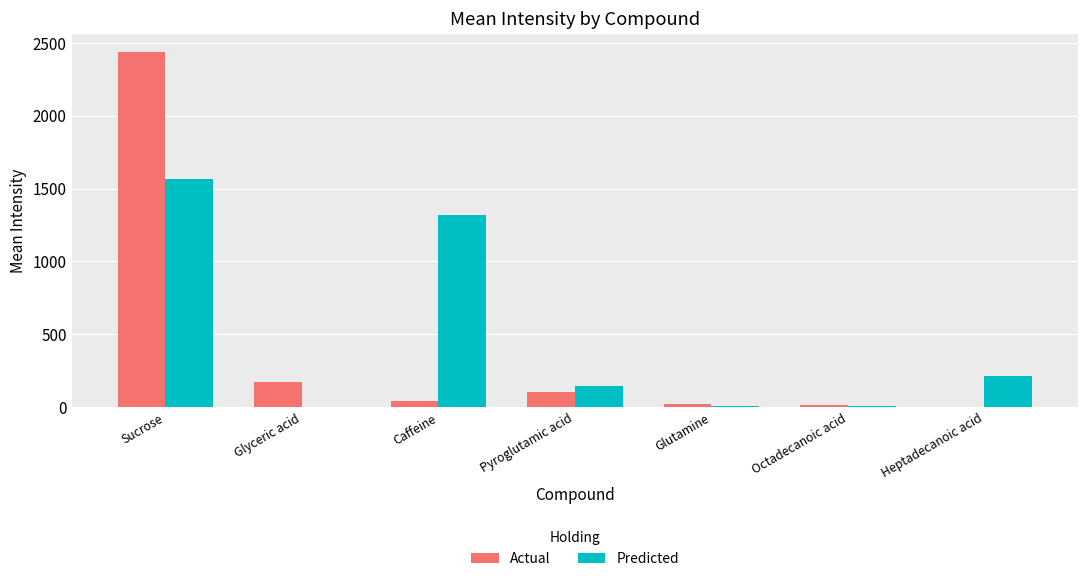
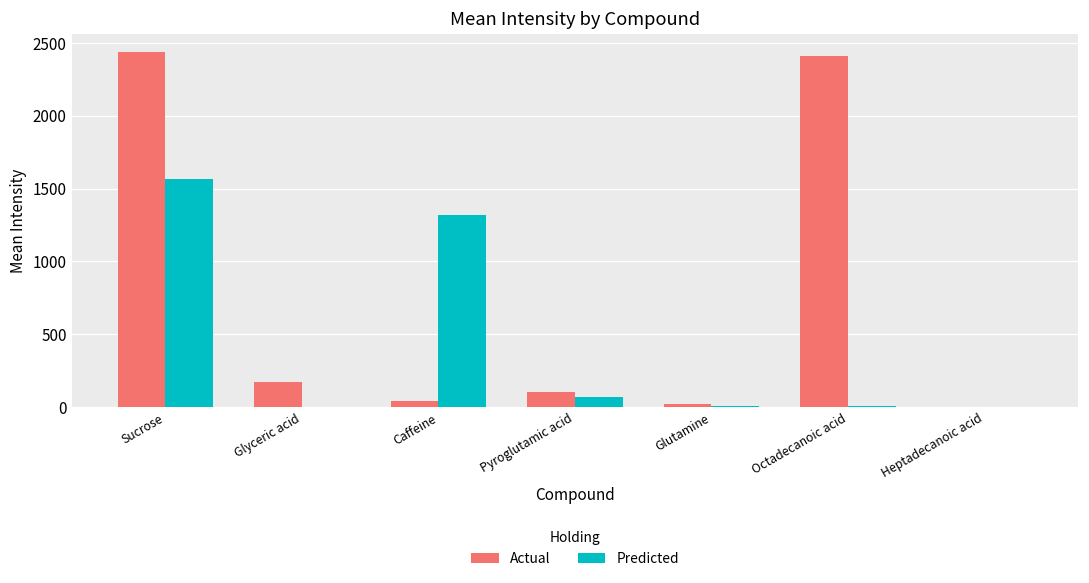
  {
    "Actual": {
      "Sucrose": 2440,
      "Glyceric acid": 170,
      "Caffeine": 40,
      "Pyroglutamic acid": 100,
      "Glutamine": 20,
-     "Octadecanoic acid": 10
+     "Octadecanoic acid": 2410
    },
    "Predicted": {
      "Sucrose": 1560,
      "Caffeine": 1320,
-     "Pyroglutamic acid": 140,
-     "Heptadecanoic acid": 210
+     "Pyroglutamic acid": 70,
+     "Heptadecanoic acid": 0
    }
  }
